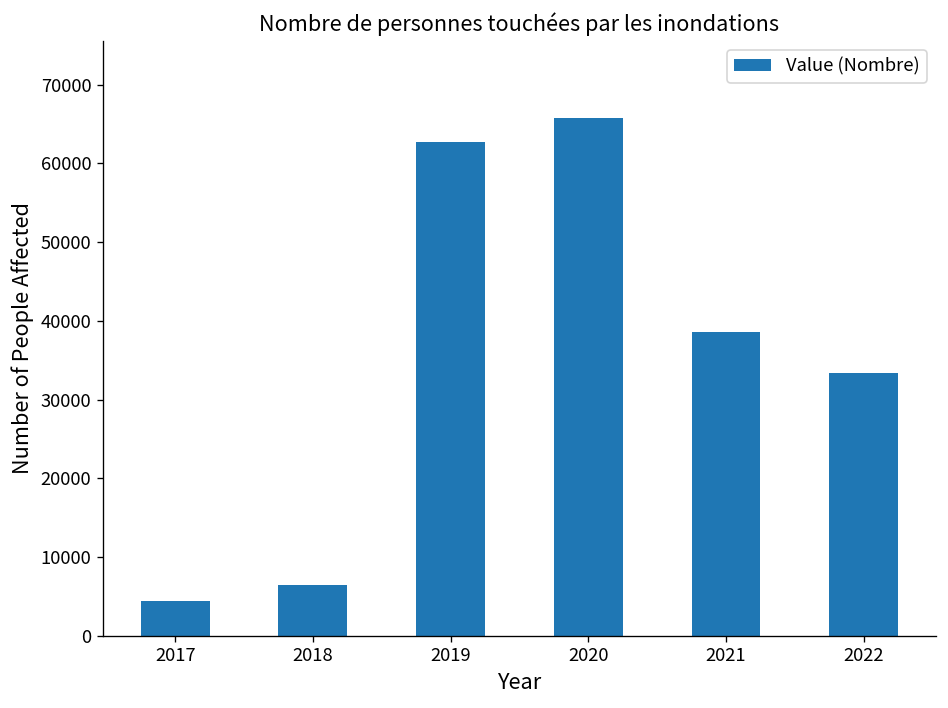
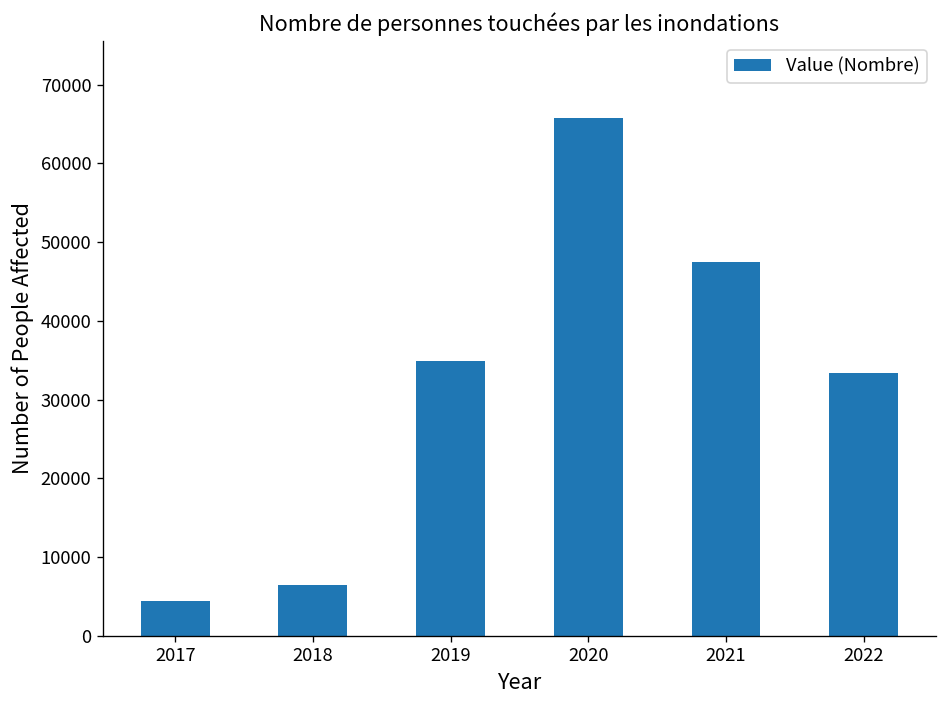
  {
    "2017": 4000,
    "2018": 6000,
-   "2019": 63000,
+   "2019": 35000,
    "2020": 66000,
-   "2021": 39000,
+   "2021": 47000,
    "2022": 33000
  }
